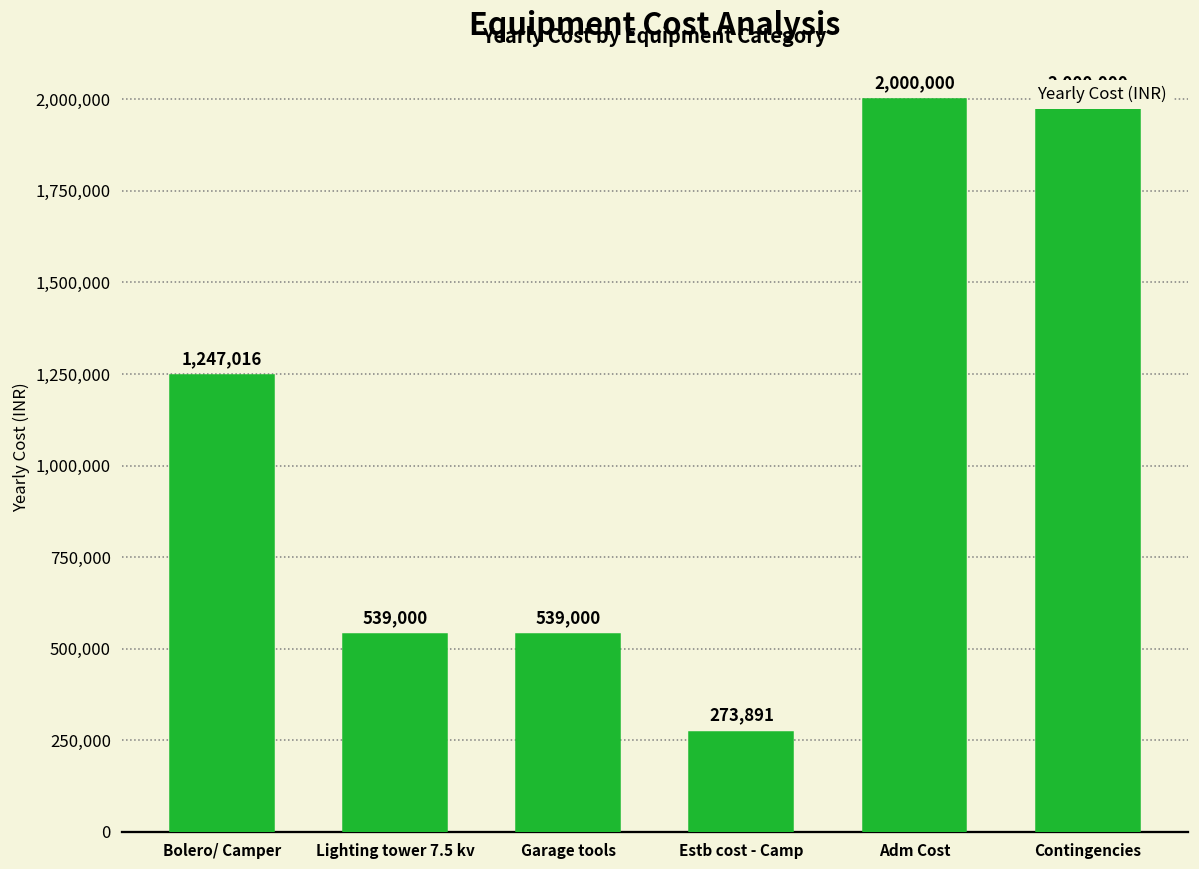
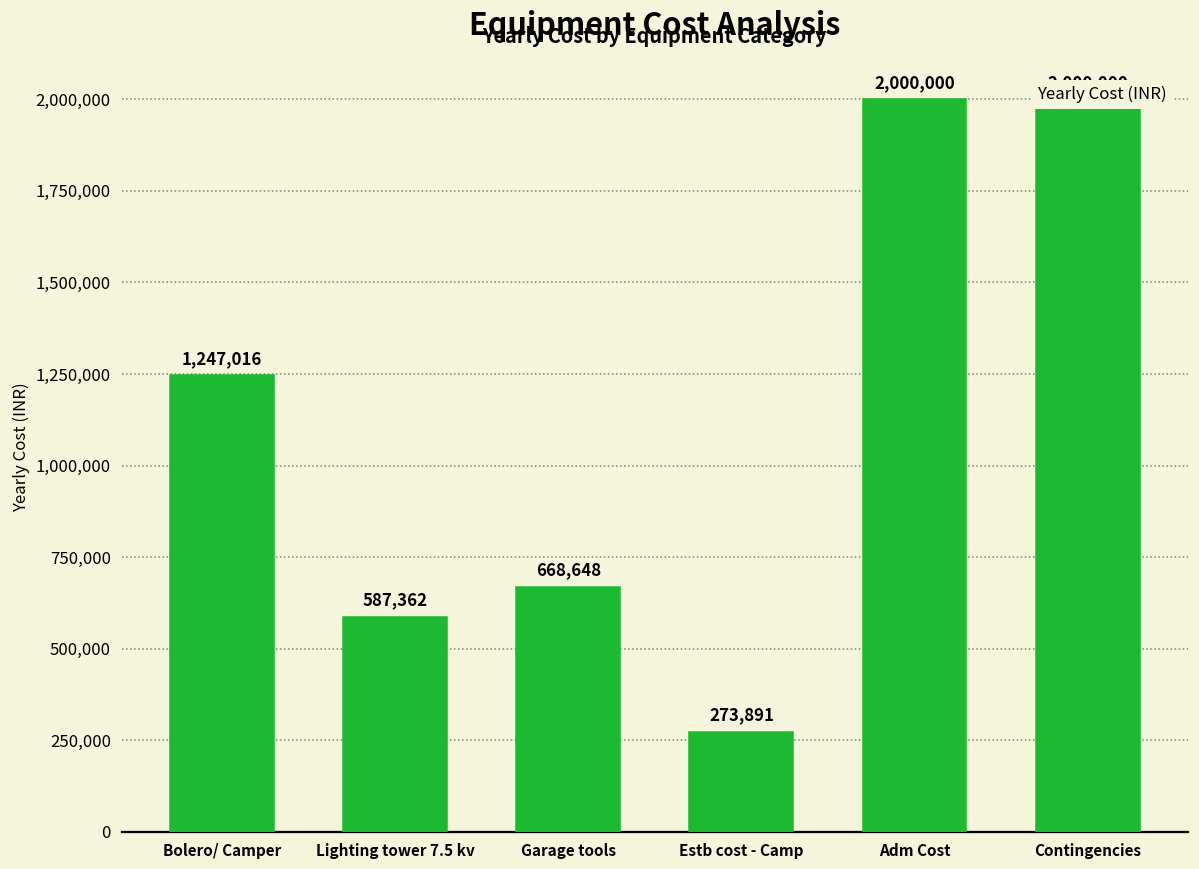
  {
    "Bolero/ Camper": "1,247,016",
-   "Lighting tower 7.5 kv": "539,000",
-   "Garage tools": "539,000",
+   "Lighting tower 7.5 kv": "587,362",
+   "Garage tools": "668,648",
    "Estb cost - Camp": "273,891",
    "Adm Cost": "2,000,000"
  }
